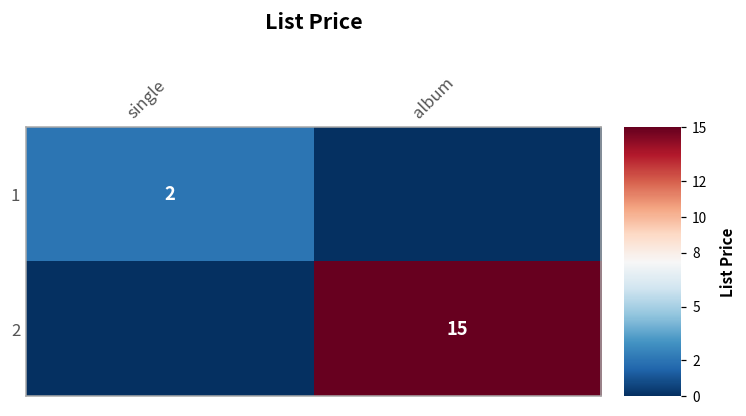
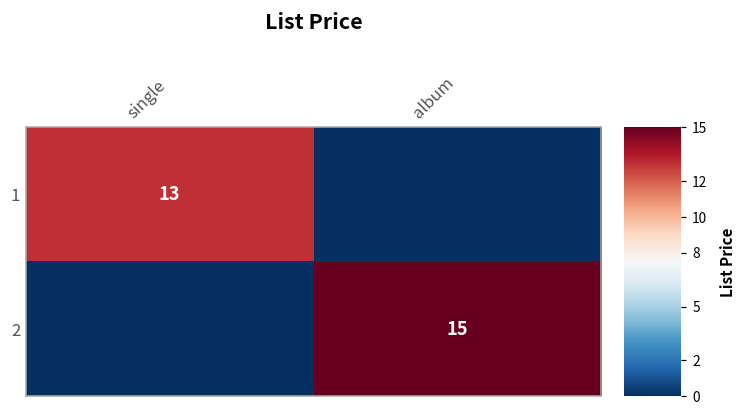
  {
    "1": {
-     "single": 2
+     "single": 13
    },
    "2": {
      "album": 15
    }
  }
